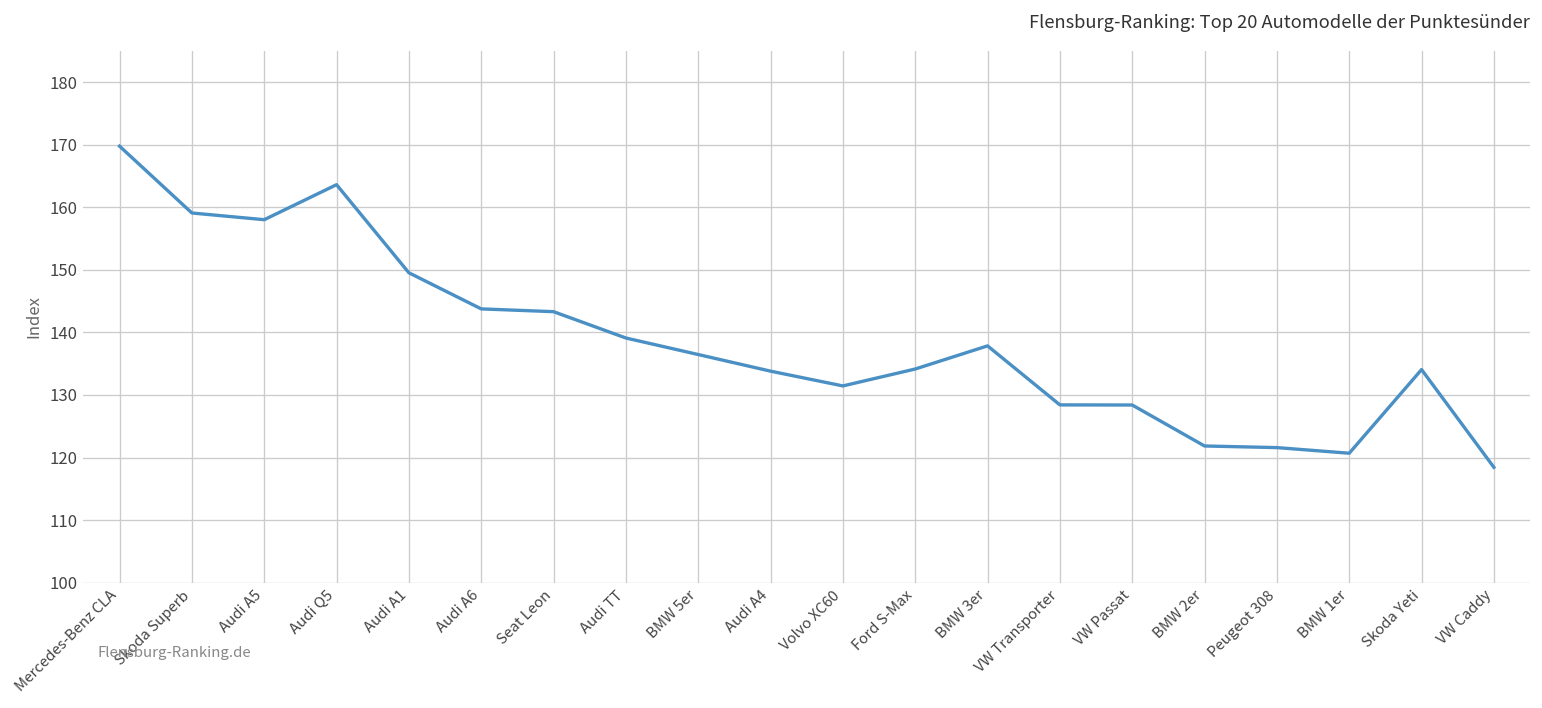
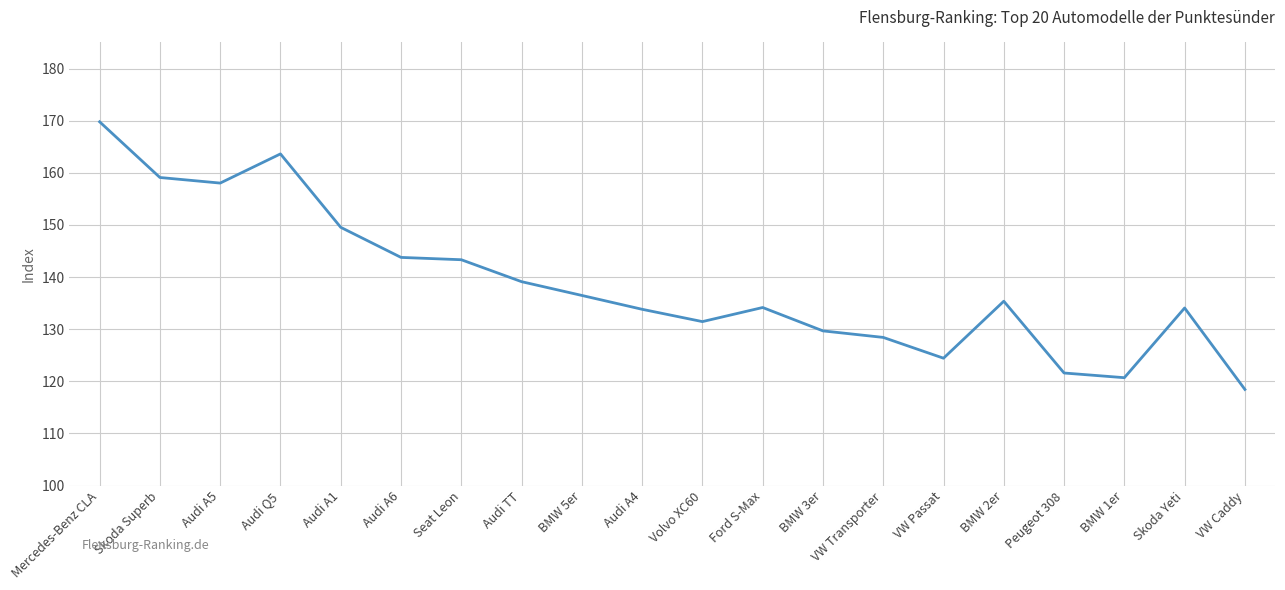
  {
    "Mercedes-Benz CLA": 170,
    "Skoda Superb": 159,
    "Audi A5": 158,
    "Audi Q5": 164,
    "Audi A1": 150,
    "Audi A6": 144,
    "Seat Leon": 143,
    "Audi TT": 139,
    "BMW 5er": 136,
    "Audi A4": 134,
    "Volvo XC60": 131,
    "Ford S-Max": 134,
-   "BMW 3er": 138,
+   "BMW 3er": 130,
    "VW Transporter": 128,
-   "VW Passat": 128,
-   "BMW 2er": 122,
+   "VW Passat": 124,
+   "BMW 2er": 135,
    "Peugeot 308": 122,
    "BMW 1er": 121,
    "Skoda Yeti": 134,
    "VW Caddy": 118
  }
